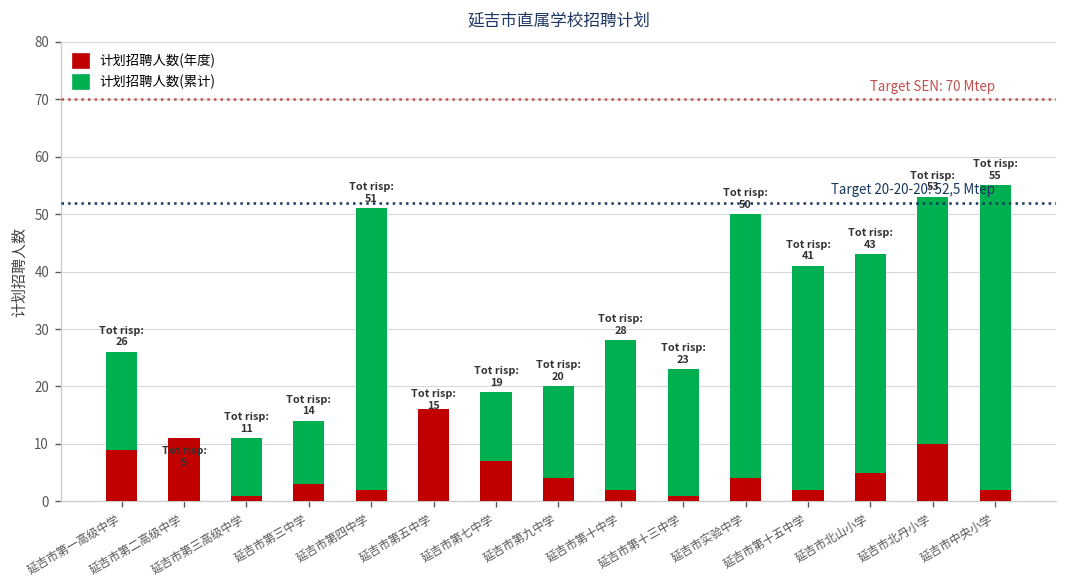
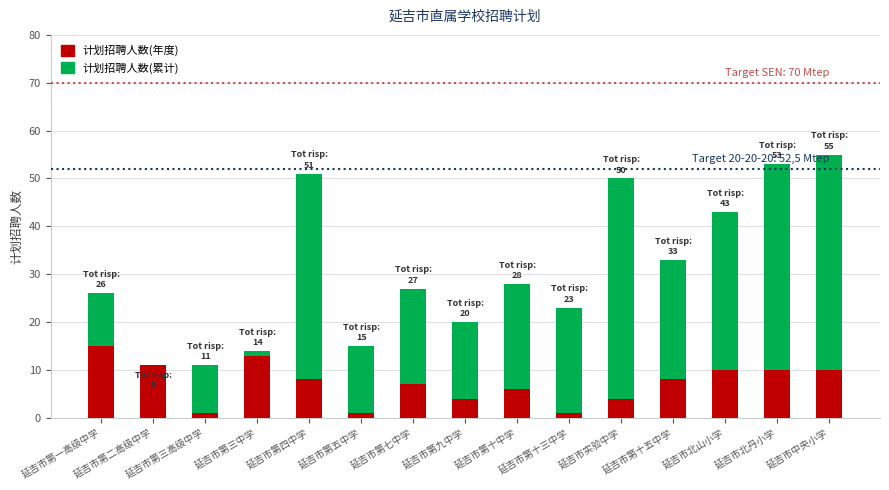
  {
    "计划招聘人数(累计)": {
      "延吉市第一高级中学": 26,
      "延吉市第三高级中学": 11,
      "延吉市第三中学": 14,
      "延吉市第四中学": 51,
-     "延吉市第七中学": 19,
+     "延吉市第七中学": 27,
      "延吉市第九中学": 20,
      "延吉市第十中学": 28,
      "延吉市第十三中学": 23,
      "延吉市实验中学": 50,
-     "延吉市第十五中学": 41,
+     "延吉市第十五中学": 33,
      "延吉市北山小学": 43,
      "延吉市中央小学": 55
    },
    "计划招聘人数(年度)": {
-     "延吉市第一高级中学": 9,
-     "延吉市第三中学": 3,
-     "延吉市第四中学": 2,
-     "延吉市第五中学": 16,
-     "延吉市第十中学": 2,
-     "延吉市第十五中学": 2,
-     "延吉市北山小学": 5,
-     "延吉市中央小学": 2
+     "延吉市第一高级中学": 15,
+     "延吉市第三中学": 13,
+     "延吉市第四中学": 8,
+     "延吉市第五中学": 1,
+     "延吉市第十中学": 6,
+     "延吉市第十五中学": 8,
+     "延吉市北山小学": 10,
+     "延吉市中央小学": 10
    }
  }
